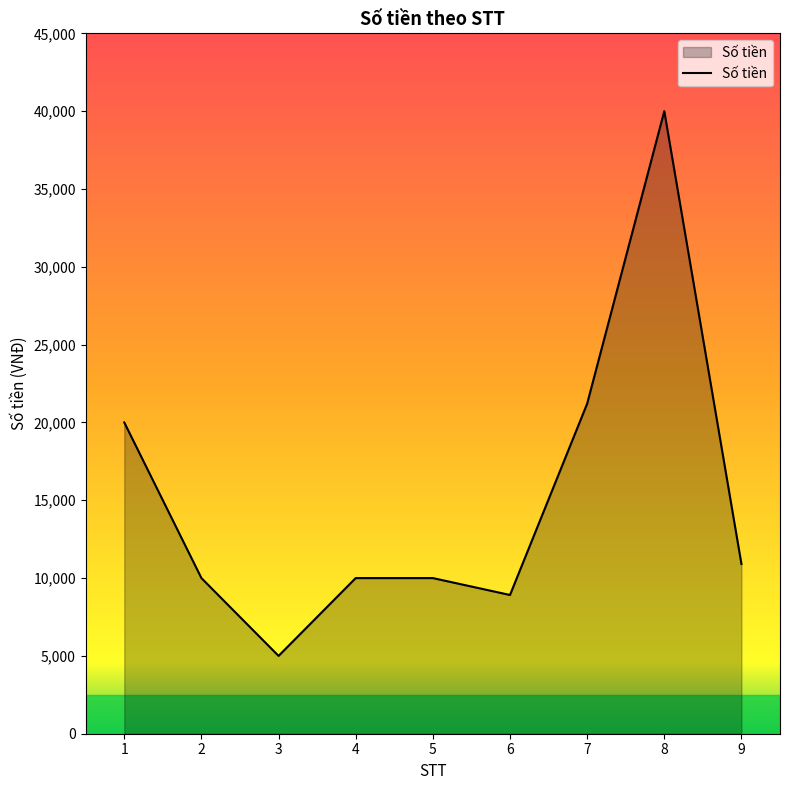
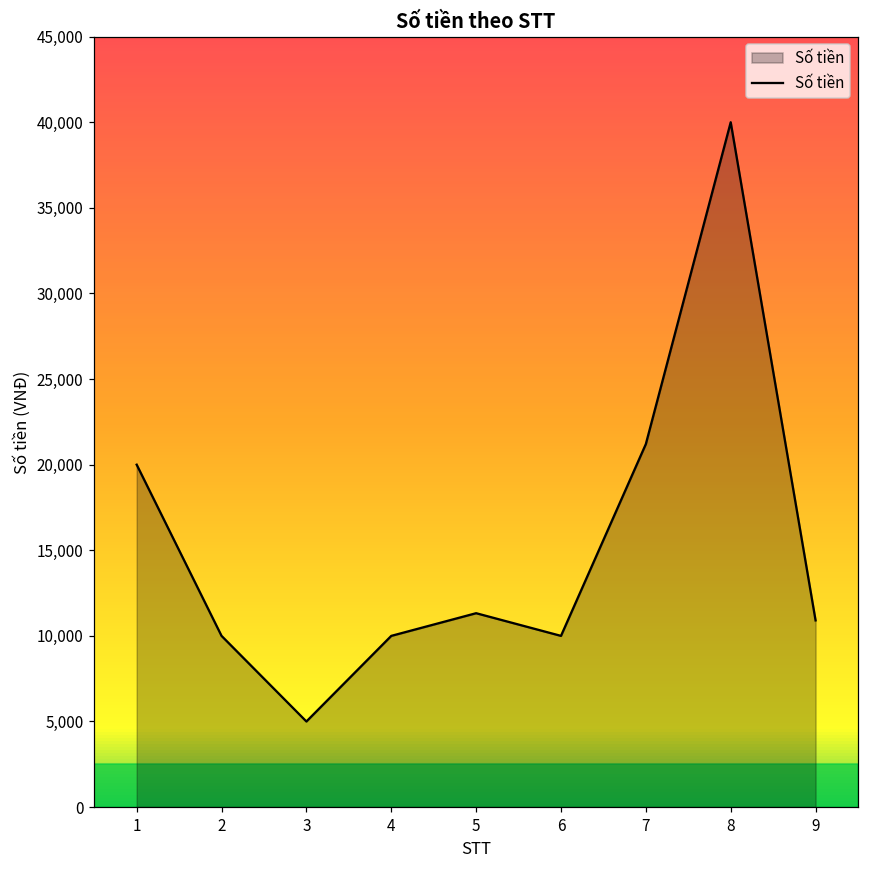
  {
    "1": "20,000",
    "2": "10,000",
    "3": "5,000",
    "4": "10,000",
-   "5": "10,000",
-   "6": "8,900",
+   "5": "11,300",
+   "6": "10,000",
    "7": "21,200",
    "8": "40,000",
    "9": "10,900"
  }
